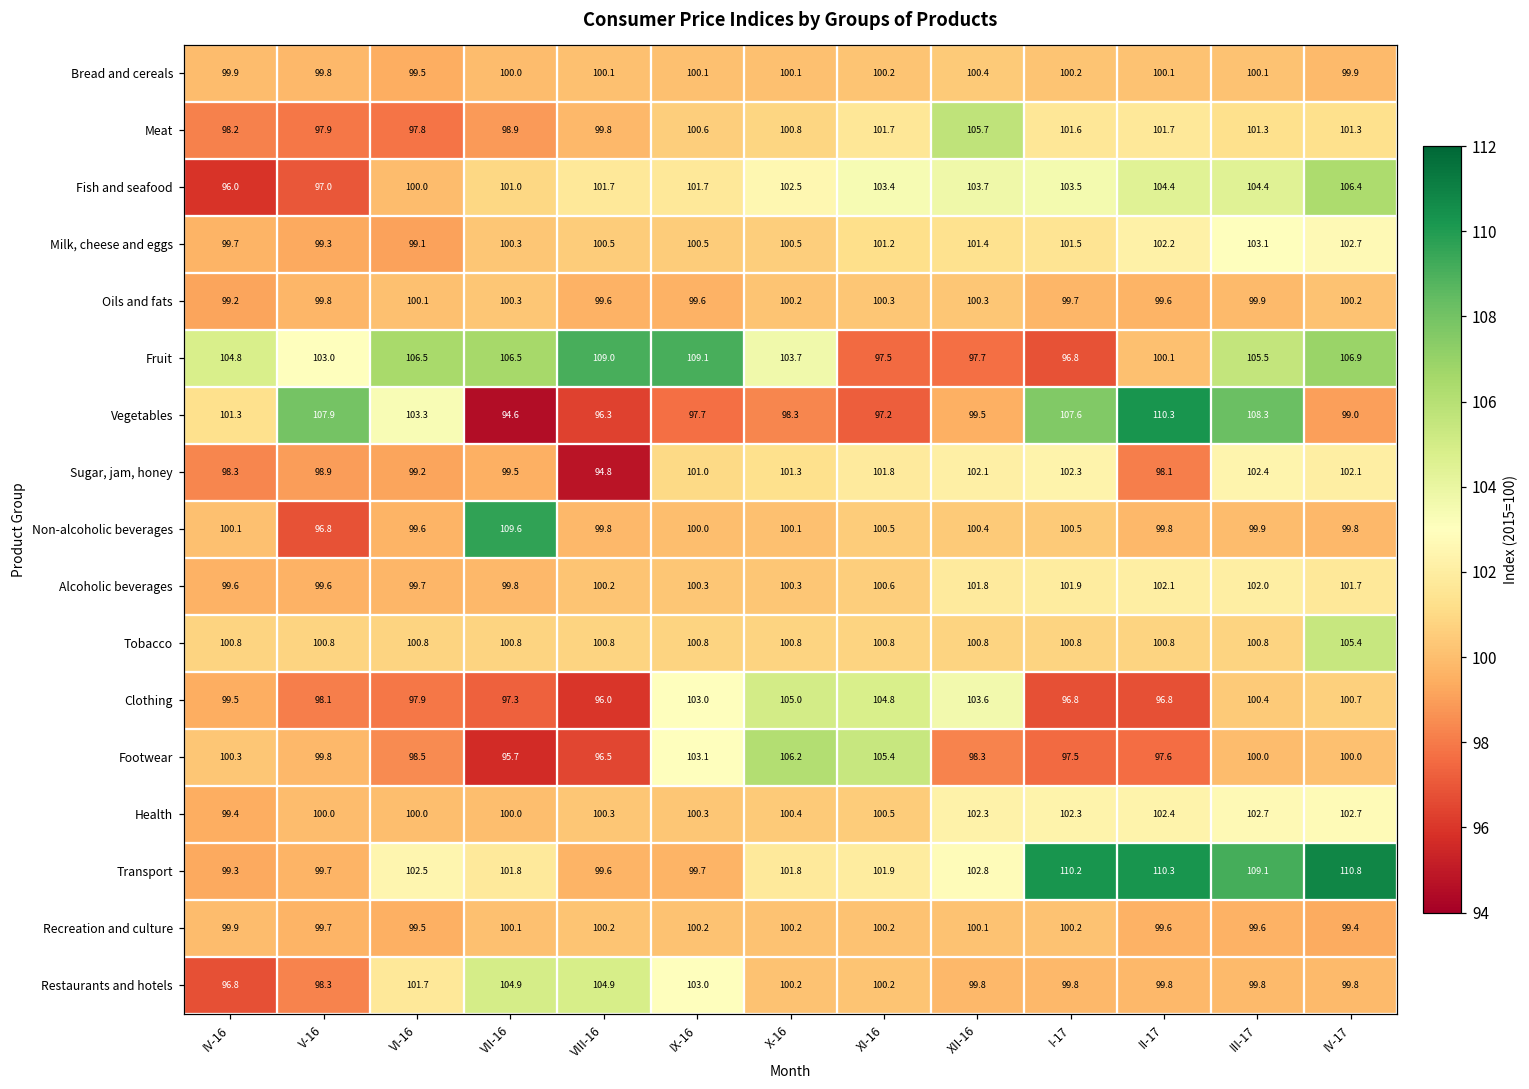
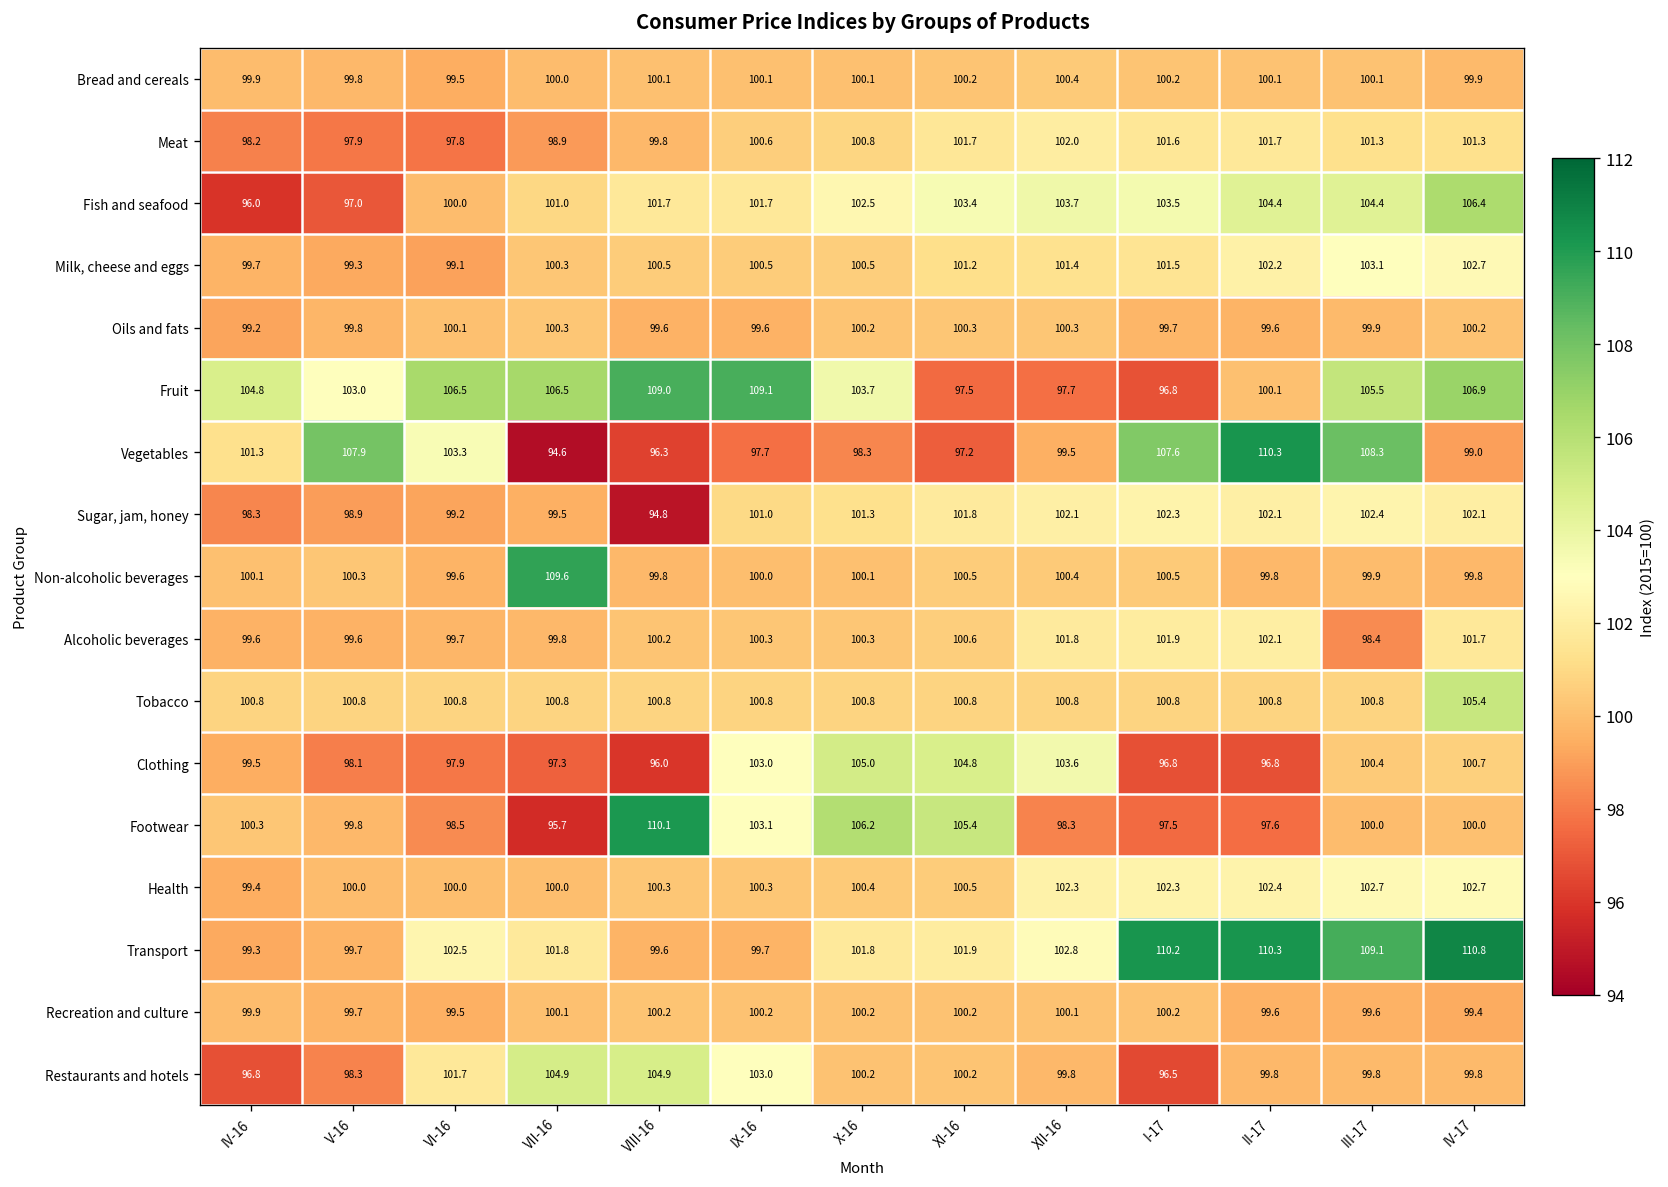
  {
    "Meat": {
      "IV-16": 98.2,
      "V-16": 97.9,
      "VI-16": 97.8,
      "VII-16": 98.9,
      "VIII-16": 99.8,
      "IX-16": 100.6,
      "X-16": 100.8,
      "XI-16": 101.7,
-     "XII-16": 105.7,
+     "XII-16": 102.0,
      "I-17": 101.6,
      "II-17": 101.7,
      "III-17": 101.3,
      "IV-17": 101.3
    },
    "Sugar, jam, honey": {
      "IV-16": 98.3,
      "V-16": 98.9,
      "VI-16": 99.2,
      "VII-16": 99.5,
      "VIII-16": 94.8,
      "IX-16": 101.0,
      "X-16": 101.3,
      "XI-16": 101.8,
      "XII-16": 102.1,
      "I-17": 102.3,
-     "II-17": 98.1,
+     "II-17": 102.1,
      "III-17": 102.4,
      "IV-17": 102.1
    },
    "Non-alcoholic beverages": {
      "IV-16": 100.1,
-     "V-16": 96.8,
+     "V-16": 100.3,
      "VI-16": 99.6,
      "VII-16": 109.6,
      "VIII-16": 99.8,
      "IX-16": 100.0,
      "X-16": 100.1,
      "XI-16": 100.5,
      "XII-16": 100.4,
      "I-17": 100.5,
      "II-17": 99.8,
      "III-17": 99.9,
      "IV-17": 99.8
    },
    "Alcoholic beverages": {
      "IV-16": 99.6,
      "V-16": 99.6,
      "VI-16": 99.7,
      "VII-16": 99.8,
      "VIII-16": 100.2,
      "IX-16": 100.3,
      "X-16": 100.3,
      "XI-16": 100.6,
      "XII-16": 101.8,
      "I-17": 101.9,
      "II-17": 102.1,
-     "III-17": 102.0,
+     "III-17": 98.4,
      "IV-17": 101.7
    },
    "Footwear": {
      "IV-16": 100.3,
      "V-16": 99.8,
      "VI-16": 98.5,
      "VII-16": 95.7,
-     "VIII-16": 96.5,
+     "VIII-16": 110.1,
      "IX-16": 103.1,
      "X-16": 106.2,
      "XI-16": 105.4,
      "XII-16": 98.3,
      "I-17": 97.5,
      "II-17": 97.6,
      "III-17": 100.0,
      "IV-17": 100.0
    },
    "Restaurants and hotels": {
      "IV-16": 96.8,
      "V-16": 98.3,
      "VI-16": 101.7,
      "VII-16": 104.9,
      "VIII-16": 104.9,
      "IX-16": 103.0,
      "X-16": 100.2,
      "XI-16": 100.2,
      "XII-16": 99.8,
-     "I-17": 99.8,
+     "I-17": 96.5,
      "II-17": 99.8,
      "III-17": 99.8,
      "IV-17": 99.8
    }
  }
